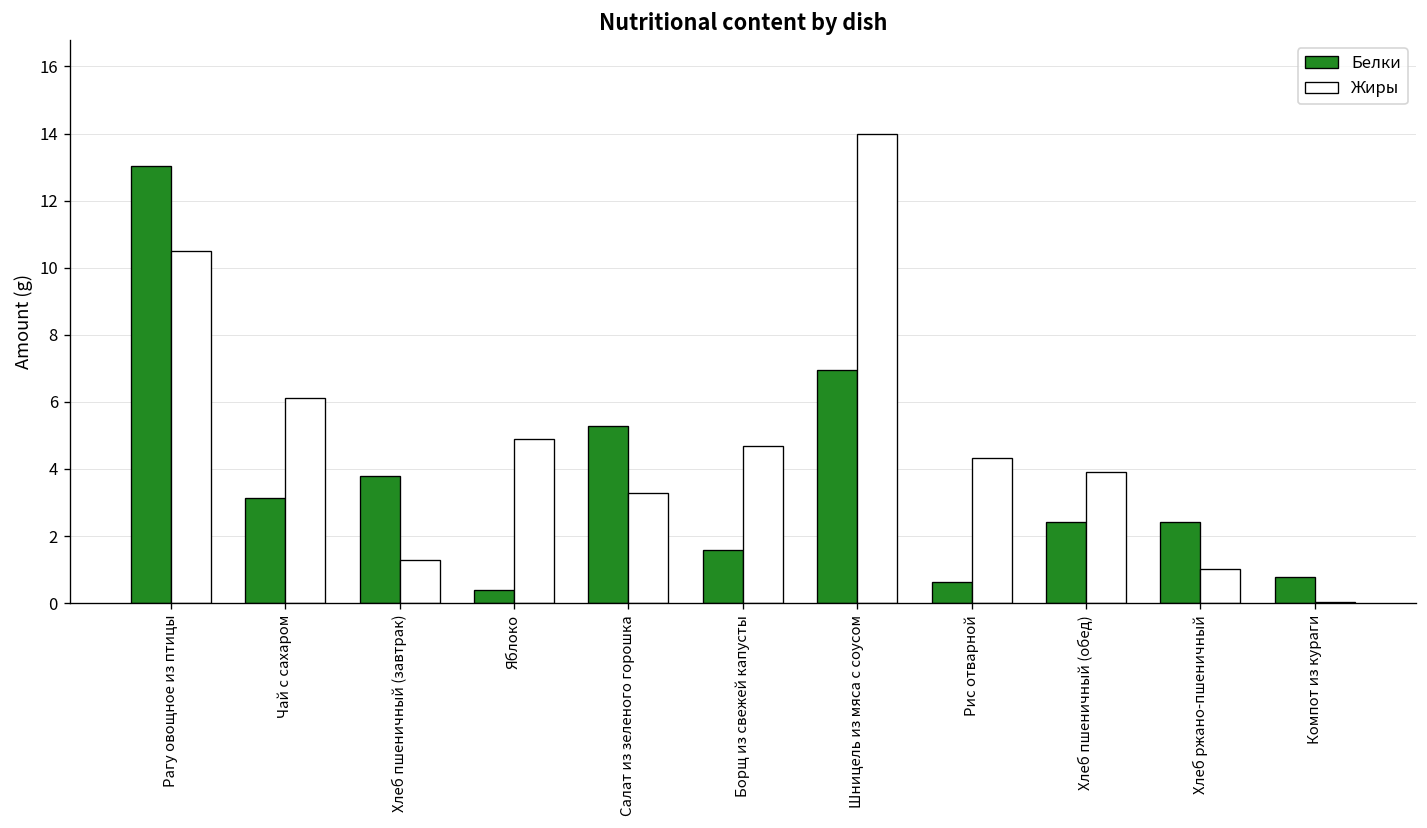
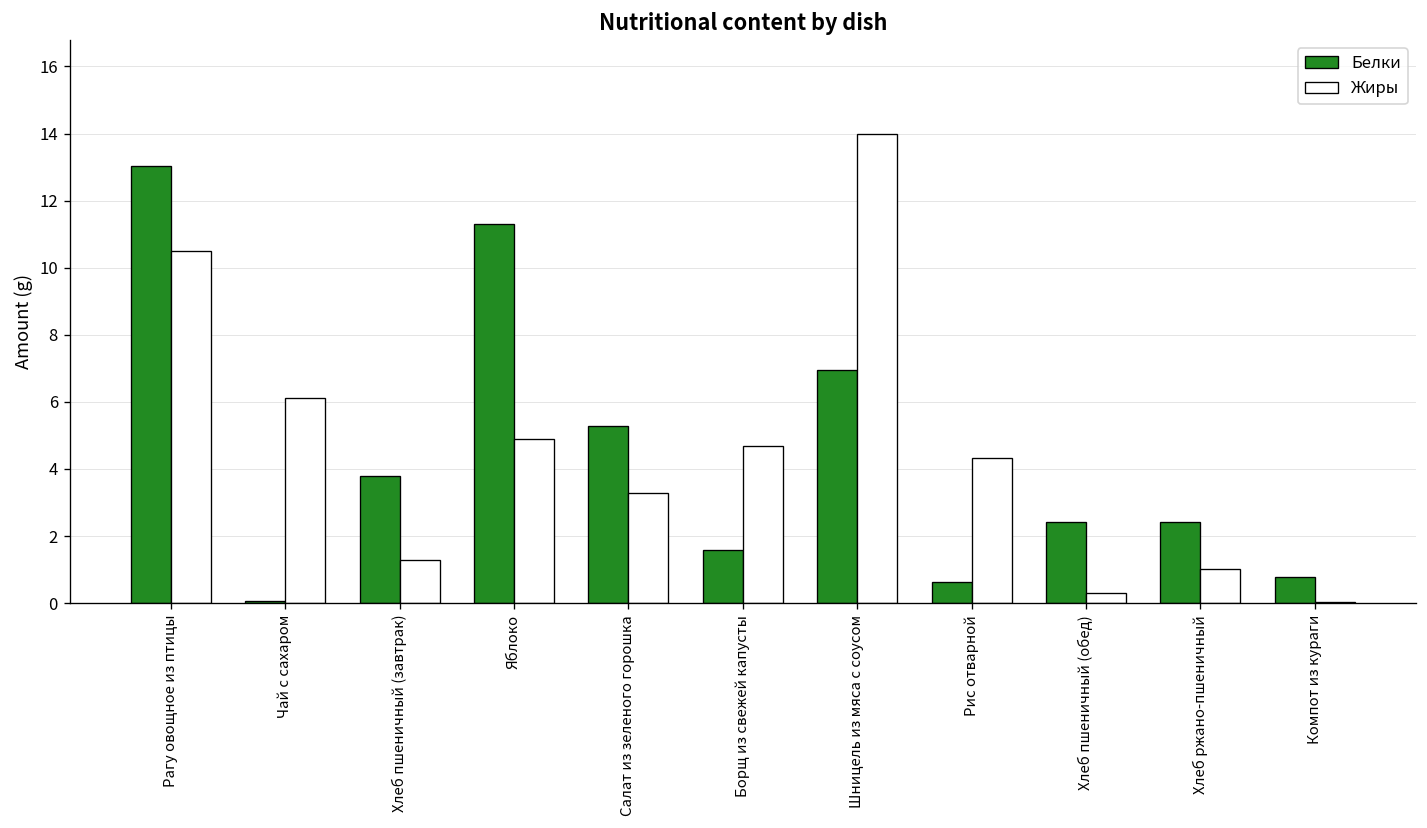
  {
    "Белки": {
      "Рагу овощное из птицы": 13.0,
-     "Чай с сахаром": 3.2,
+     "Чай с сахаром": 0.1,
      "Хлеб пшеничный (завтрак)": 3.8,
-     "Яблоко": 0.4,
+     "Яблоко": 11.3,
      "Салат из зеленого горошка": 5.3,
      "Борщ из свежей капусты": 1.6,
      "Шницель из мяса с соусом": 6.9,
      "Рис отварной": 0.6,
      "Хлеб пшеничный (обед)": 2.4,
      "Хлеб ржано-пшеничный": 2.4,
      "Компот из кураги": 0.8
    },
    "Жиры": {
      "Рагу овощное из птицы": 10.5,
      "Чай с сахаром": 6.1,
      "Хлеб пшеничный (завтрак)": 1.3,
      "Яблоко": 4.9,
      "Салат из зеленого горошка": 3.3,
      "Борщ из свежей капусты": 4.7,
      "Шницель из мяса с соусом": 14.0,
      "Рис отварной": 4.3,
-     "Хлеб пшеничный (обед)": 3.9,
+     "Хлеб пшеничный (обед)": 0.3,
      "Хлеб ржано-пшеничный": 1.0
    }
  }
